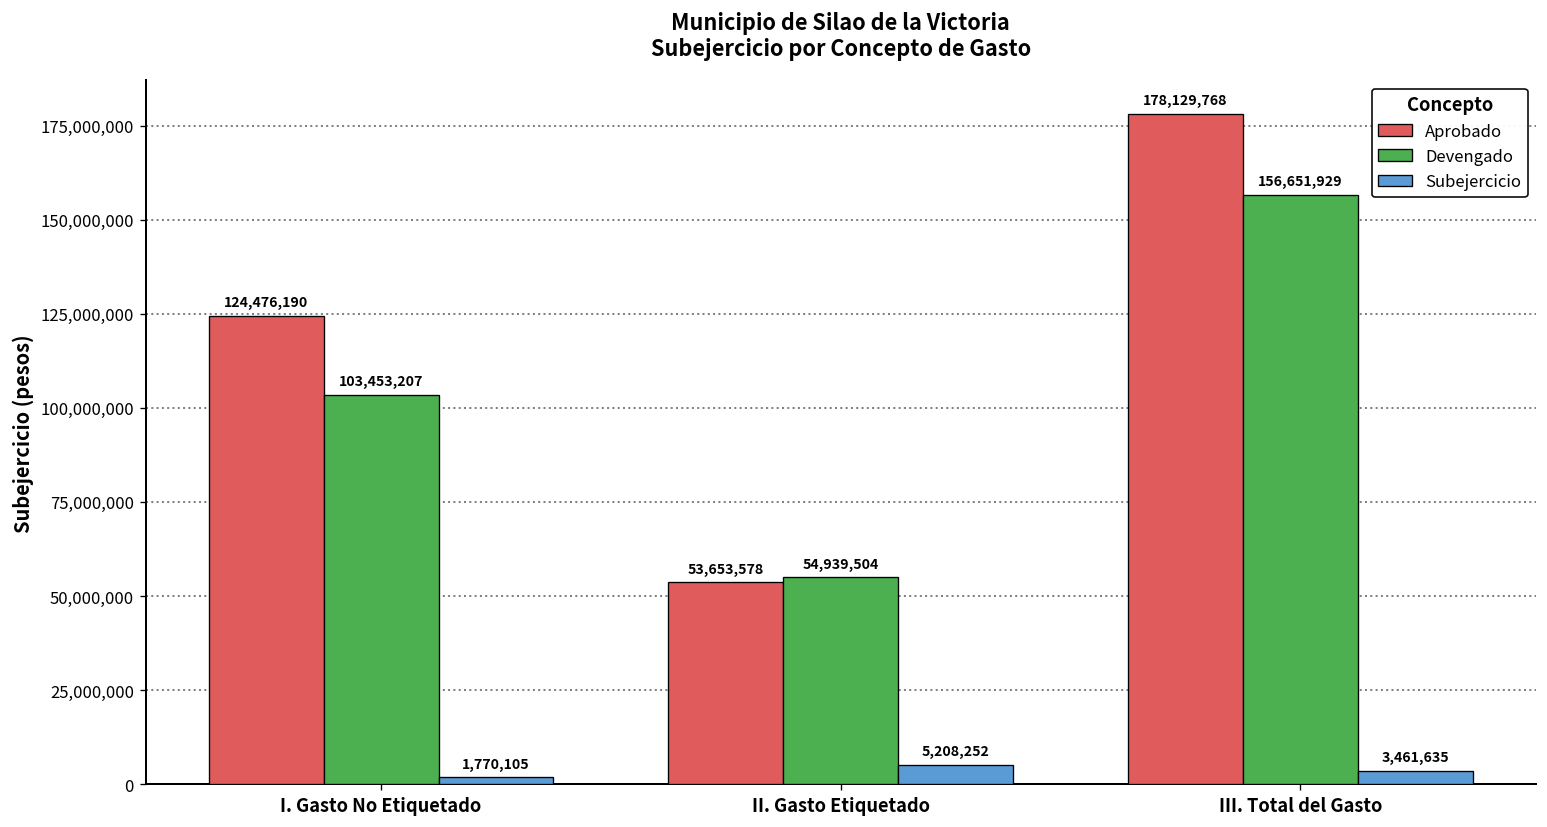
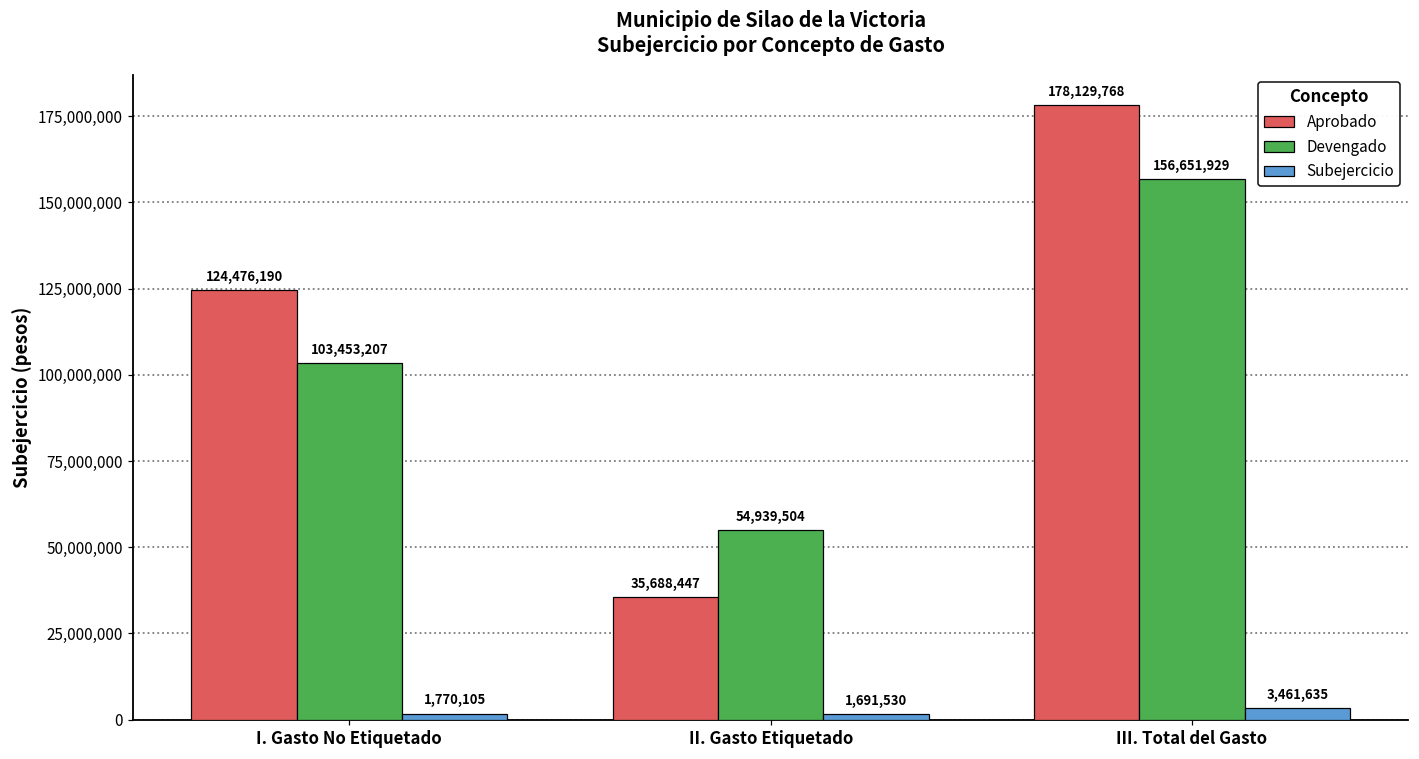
  {
    "Aprobado": {
      "I. Gasto No Etiquetado": "124,476,190",
-     "II. Gasto Etiquetado": "53,653,578",
+     "II. Gasto Etiquetado": "35,688,447",
      "III. Total del Gasto": "178,129,768"
    },
    "Devengado": {
      "I. Gasto No Etiquetado": "103,453,207",
      "II. Gasto Etiquetado": "54,939,504",
      "III. Total del Gasto": "156,651,929"
    },
    "Subejercicio": {
      "I. Gasto No Etiquetado": "1,770,105",
-     "II. Gasto Etiquetado": "5,208,252",
+     "II. Gasto Etiquetado": "1,691,530",
      "III. Total del Gasto": "3,461,635"
    }
  }
